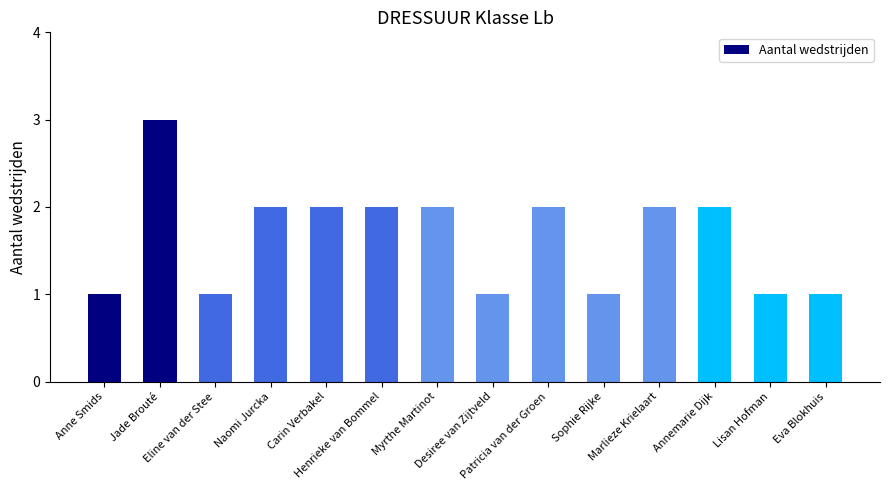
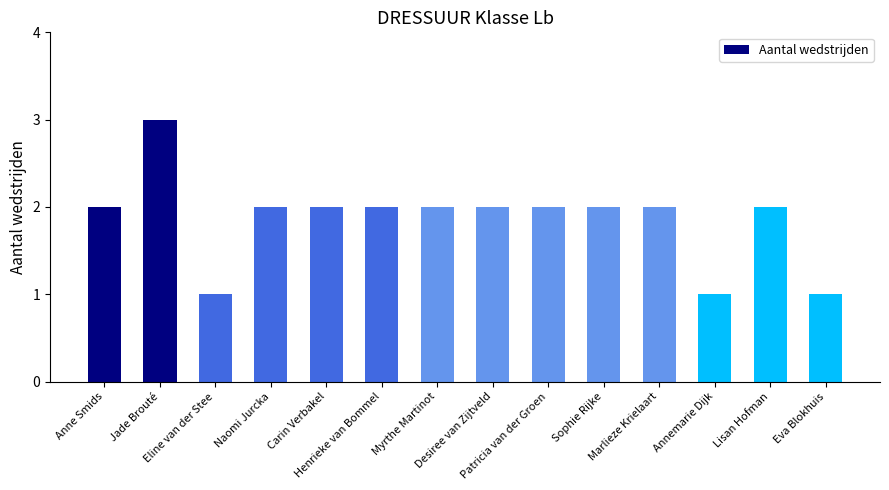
  {
-   "Anne Smids": 1,
+   "Anne Smids": 2,
    "Jade Brouté": 3,
    "Eline van der Stee": 1,
    "Naomi Jurcka": 2,
    "Carin Verbakel": 2,
    "Henrieke van Bommel": 2,
    "Myrthe Martinot": 2,
-   "Desiree van Zijtveld": 1,
+   "Desiree van Zijtveld": 2,
    "Patricia van der Groen": 2,
-   "Sophie Rijke": 1,
+   "Sophie Rijke": 2,
    "Marlieze Krielaart": 2,
-   "Annemarie Dijk": 2,
-   "Lisan Hofman": 1,
+   "Annemarie Dijk": 1,
+   "Lisan Hofman": 2,
    "Eva Blokhuis": 1
  }
